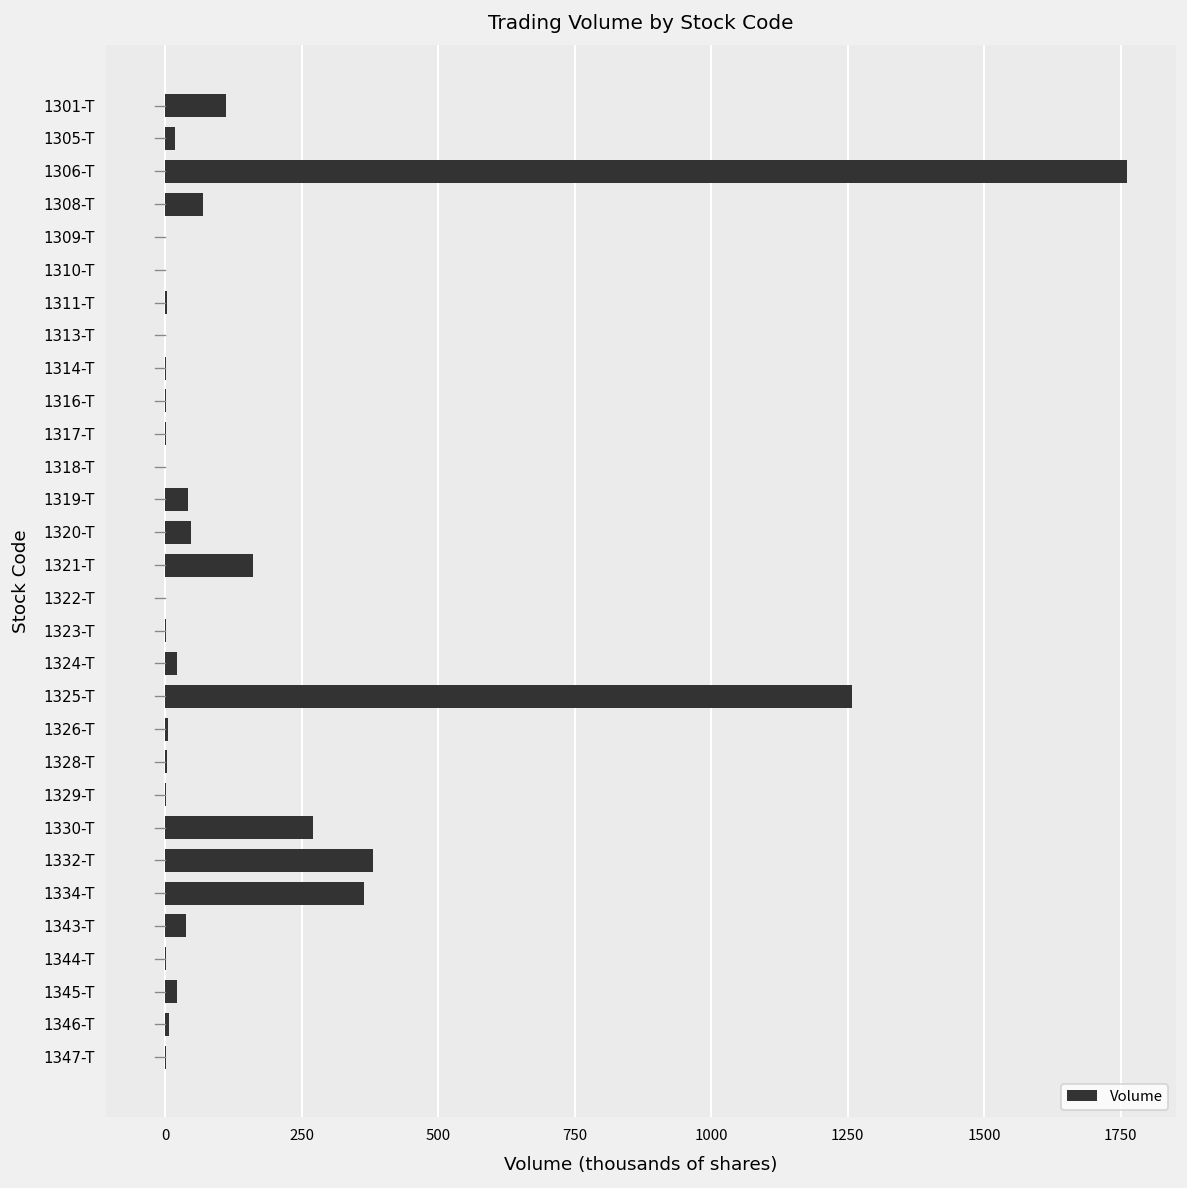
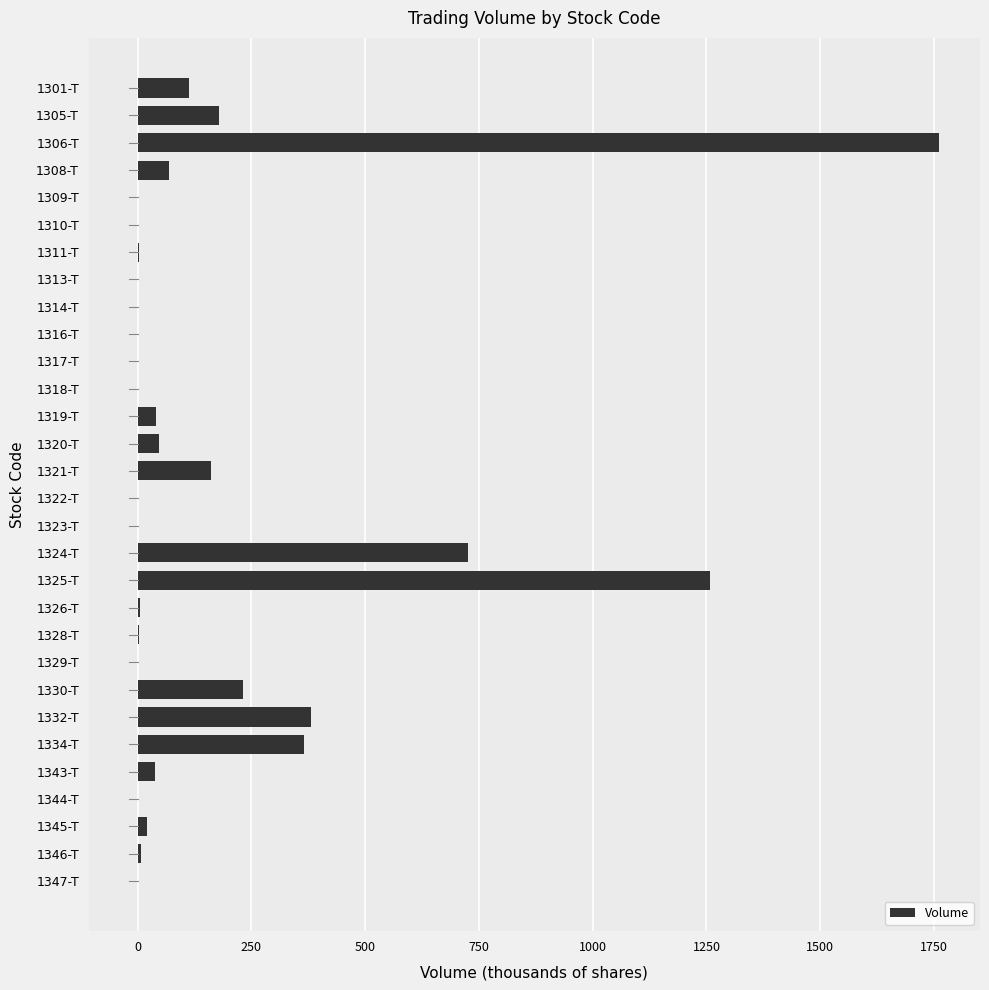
  {
    "Volume": {
      "1301-T": 110,
-     "1305-T": 20,
+     "1305-T": 180,
      "1306-T": 1760,
      "1308-T": 70,
      "1319-T": 40,
      "1320-T": 50,
      "1321-T": 160,
-     "1324-T": 20,
+     "1324-T": 730,
      "1325-T": 1260,
-     "1330-T": 270,
+     "1330-T": 230,
      "1332-T": 380,
      "1334-T": 370,
      "1343-T": 40,
      "1345-T": 20,
      "1346-T": 10
    }
  }
